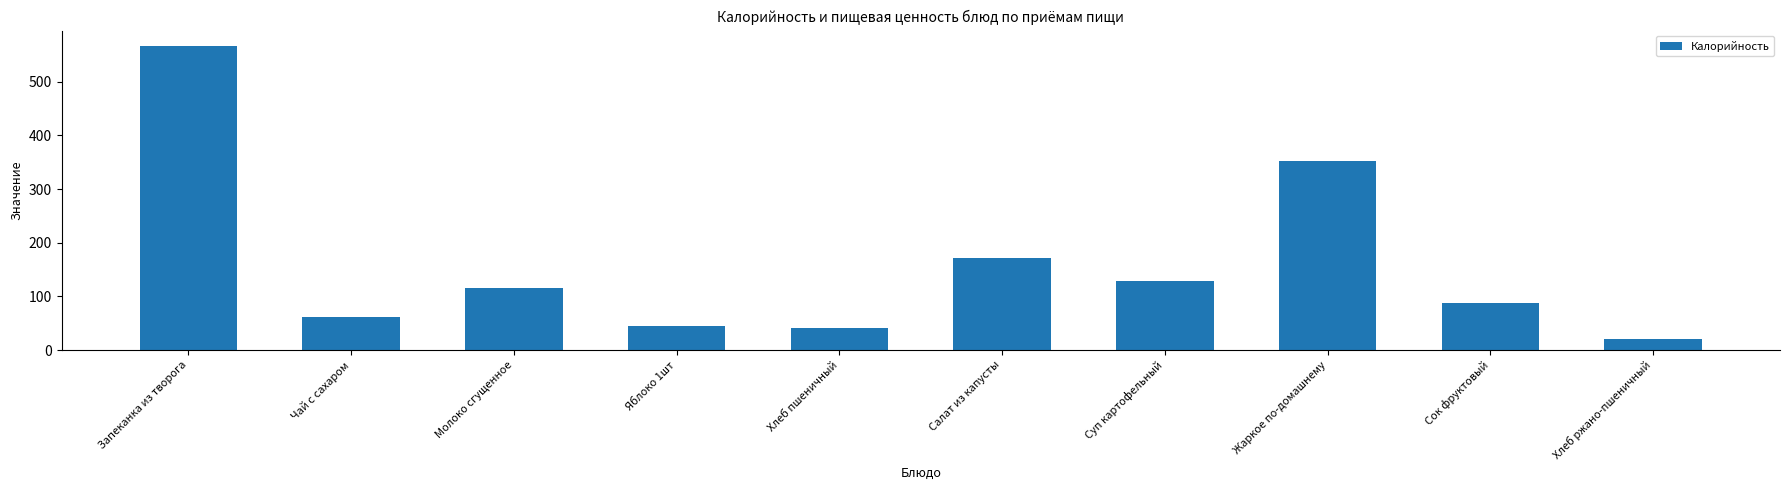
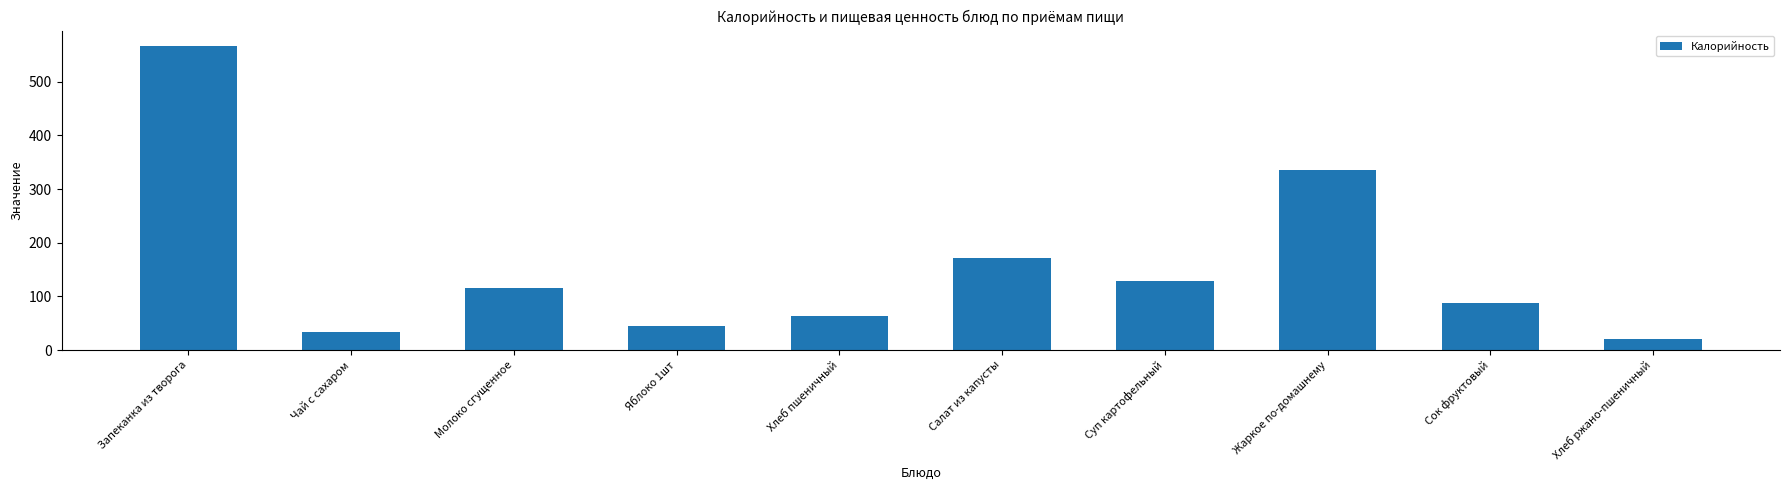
  {
    "Запеканка из творога": 570,
-   "Чай с сахаром": 60,
+   "Чай с сахаром": 30,
    "Молоко сгущенное": 120,
    "Яблоко 1шт": 40,
-   "Хлеб пшеничный": 40,
+   "Хлеб пшеничный": 60,
    "Салат из капусты": 170,
    "Суп картофельный": 130,
-   "Жаркое по-домашнему": 350,
+   "Жаркое по-домашнему": 340,
    "Сок фруктовый": 90,
    "Хлеб ржано-пшеничный": 20
  }
